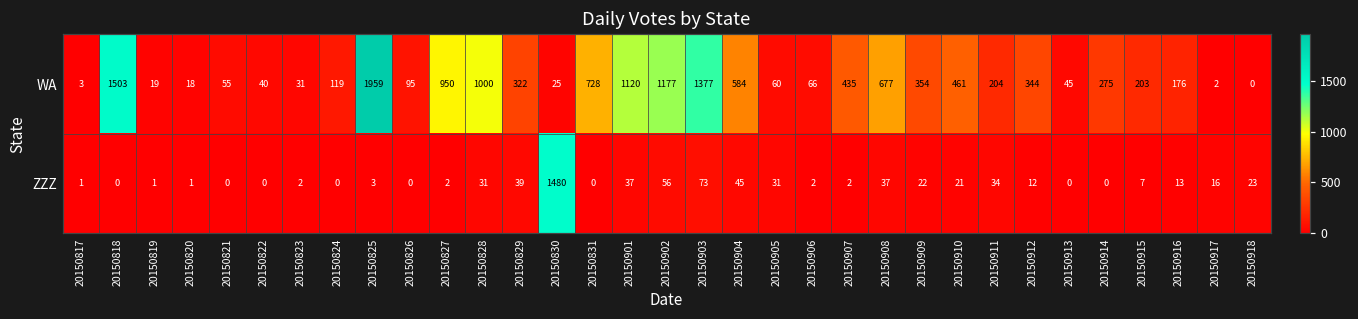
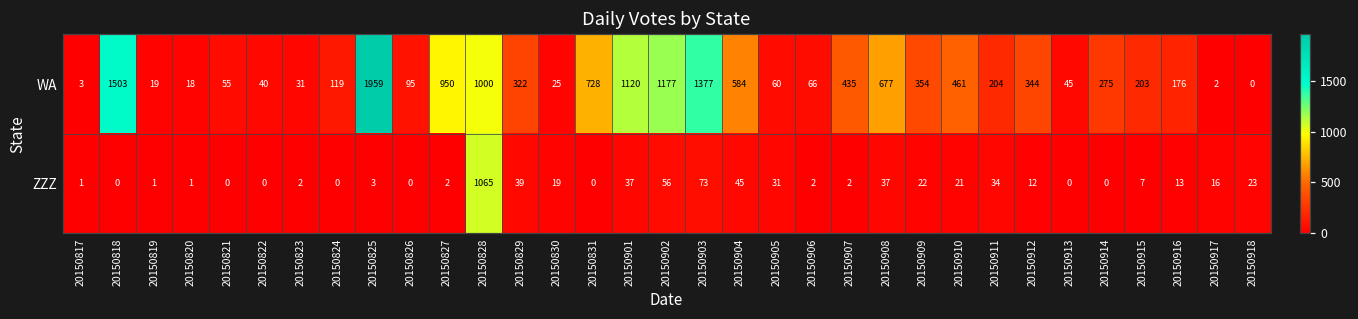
  {
    "WA": {
      "20150817": 3,
      "20150818": 1503,
      "20150819": 19,
      "20150820": 18,
      "20150821": 55,
      "20150822": 40,
      "20150823": 31,
      "20150824": 119,
      "20150825": 1959,
      "20150826": 95,
      "20150827": 950,
      "20150828": 1000,
      "20150829": 322,
      "20150830": 25,
      "20150831": 728,
      "20150901": 1120,
      "20150902": 1177,
      "20150903": 1377,
      "20150904": 584,
      "20150905": 60,
      "20150906": 66,
      "20150907": 435,
      "20150908": 677,
      "20150909": 354,
      "20150910": 461,
      "20150911": 204,
      "20150912": 344,
      "20150913": 45,
      "20150914": 275,
      "20150915": 203,
      "20150916": 176,
      "20150917": 2,
      "20150918": 0
    },
    "ZZZ": {
      "20150817": 1,
      "20150818": 0,
      "20150819": 1,
      "20150820": 1,
      "20150821": 0,
      "20150822": 0,
      "20150823": 2,
      "20150824": 0,
      "20150825": 3,
      "20150826": 0,
      "20150827": 2,
-     "20150828": 31,
+     "20150828": 1065,
      "20150829": 39,
-     "20150830": 1480,
+     "20150830": 19,
      "20150831": 0,
      "20150901": 37,
      "20150902": 56,
      "20150903": 73,
      "20150904": 45,
      "20150905": 31,
      "20150906": 2,
      "20150907": 2,
      "20150908": 37,
      "20150909": 22,
      "20150910": 21,
      "20150911": 34,
      "20150912": 12,
      "20150913": 0,
      "20150914": 0,
      "20150915": 7,
      "20150916": 13,
      "20150917": 16,
      "20150918": 23
    }
  }
